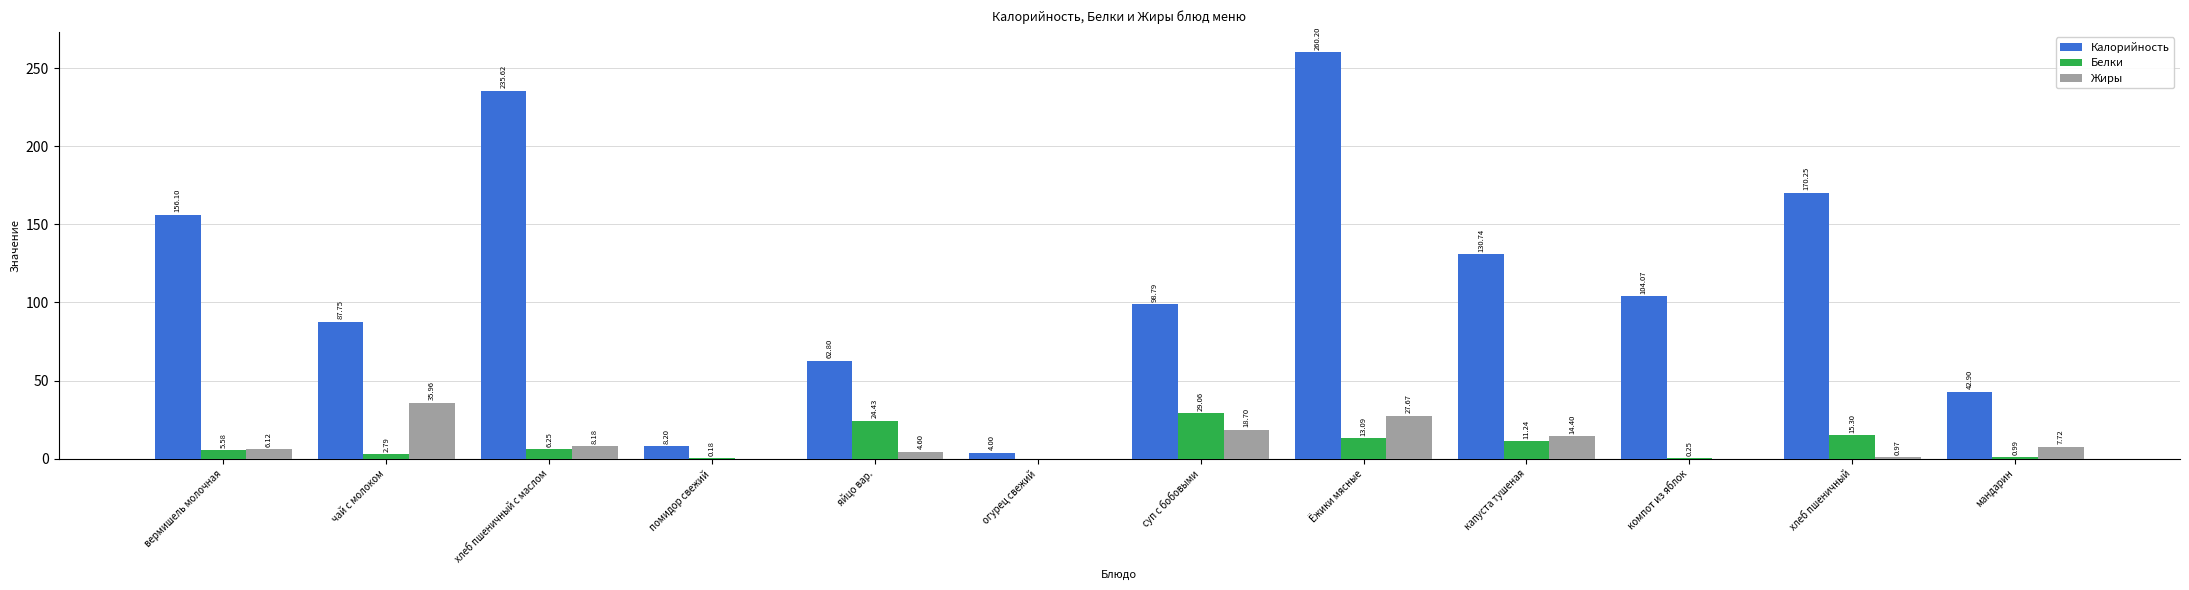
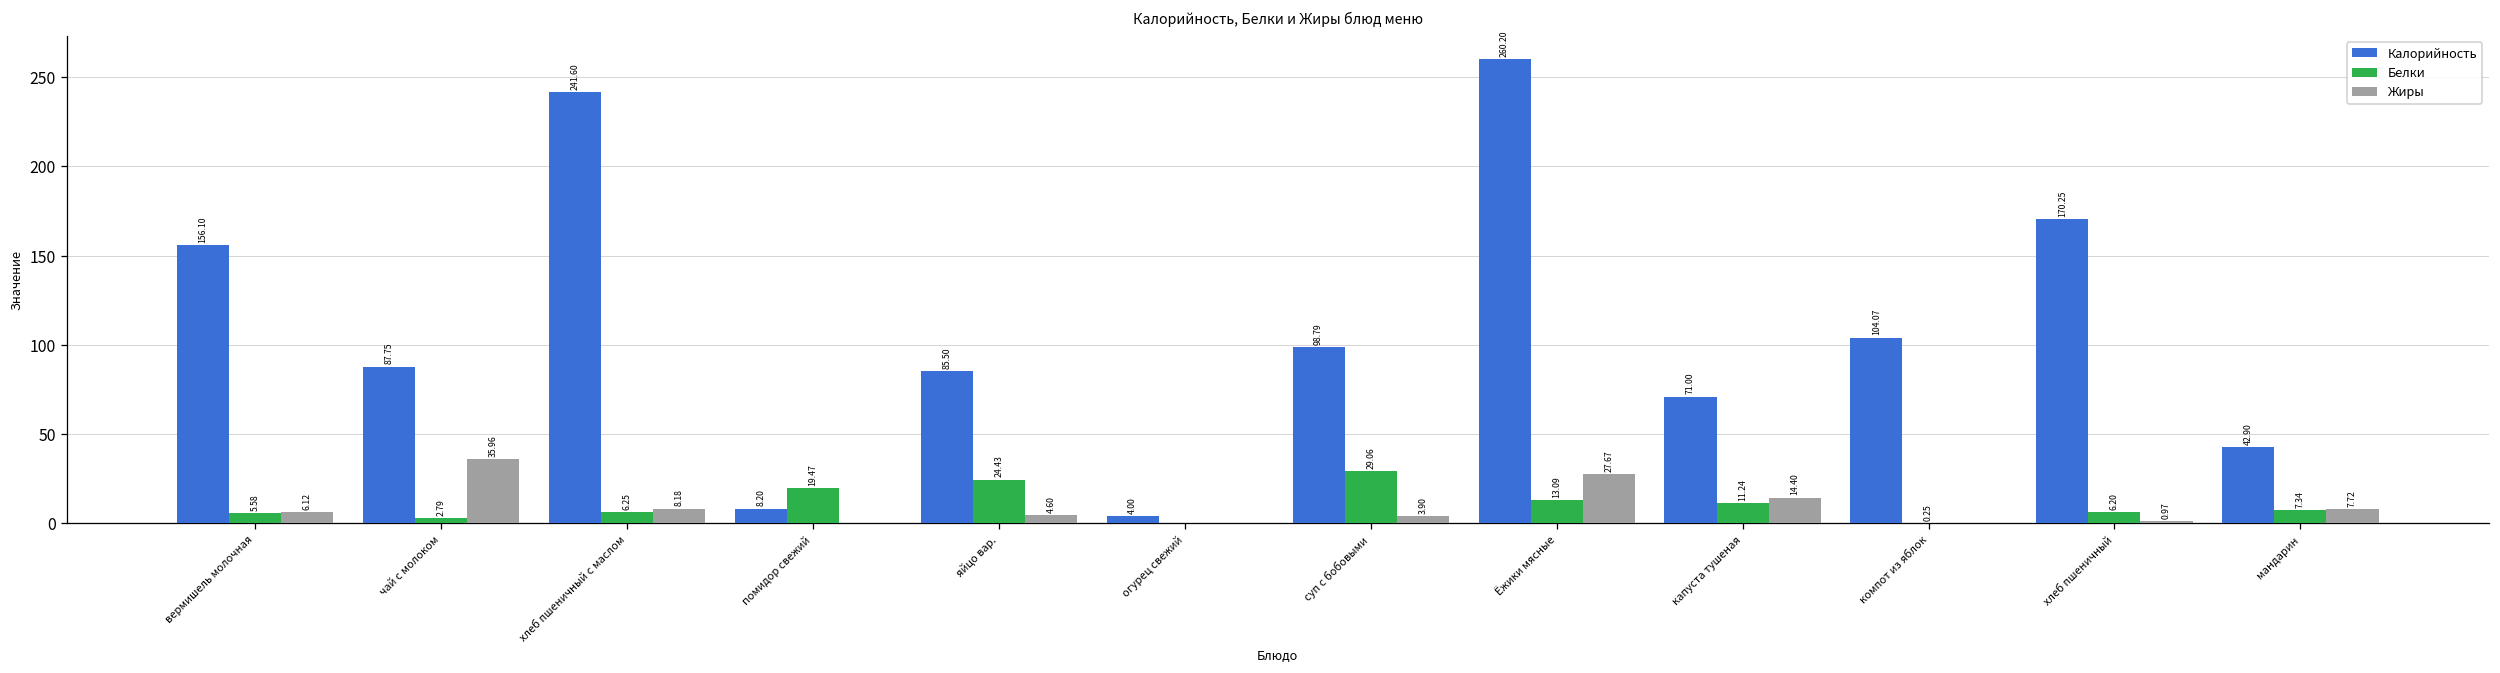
  {
    "Калорийность": {
      "вермишель молочная": 156.10,
      "чай с молоком": 87.75,
-     "хлеб пшеничный с маслом": 235.62,
+     "хлеб пшеничный с маслом": 241.60,
      "помидор свежий": 8.20,
-     "яйцо вар.": 62.80,
+     "яйцо вар.": 85.50,
      "огурец свежий": 4.00,
      "суп с бобовыми": 98.79,
      "Ёжики мясные": 260.20,
-     "капуста тушеная": 130.74,
+     "капуста тушеная": 71.00,
      "компот из яблок": 104.07,
      "хлеб пшеничный": 170.25,
      "мандарин": 42.90
    },
    "Белки": {
      "вермишель молочная": 5.58,
      "чай с молоком": 2.79,
      "хлеб пшеничный с маслом": 6.25,
-     "помидор свежий": 0.18,
+     "помидор свежий": 19.47,
      "яйцо вар.": 24.43,
      "суп с бобовыми": 29.06,
      "Ёжики мясные": 13.09,
      "капуста тушеная": 11.24,
      "компот из яблок": 0.25,
-     "хлеб пшеничный": 15.30,
-     "мандарин": 0.99
+     "хлеб пшеничный": 6.20,
+     "мандарин": 7.34
    },
    "Жиры": {
      "вермишель молочная": 6.12,
      "чай с молоком": 35.96,
      "хлеб пшеничный с маслом": 8.18,
      "яйцо вар.": 4.60,
-     "суп с бобовыми": 18.70,
+     "суп с бобовыми": 3.90,
      "Ёжики мясные": 27.67,
      "капуста тушеная": 14.40,
      "хлеб пшеничный": 0.97,
      "мандарин": 7.72
    }
  }
